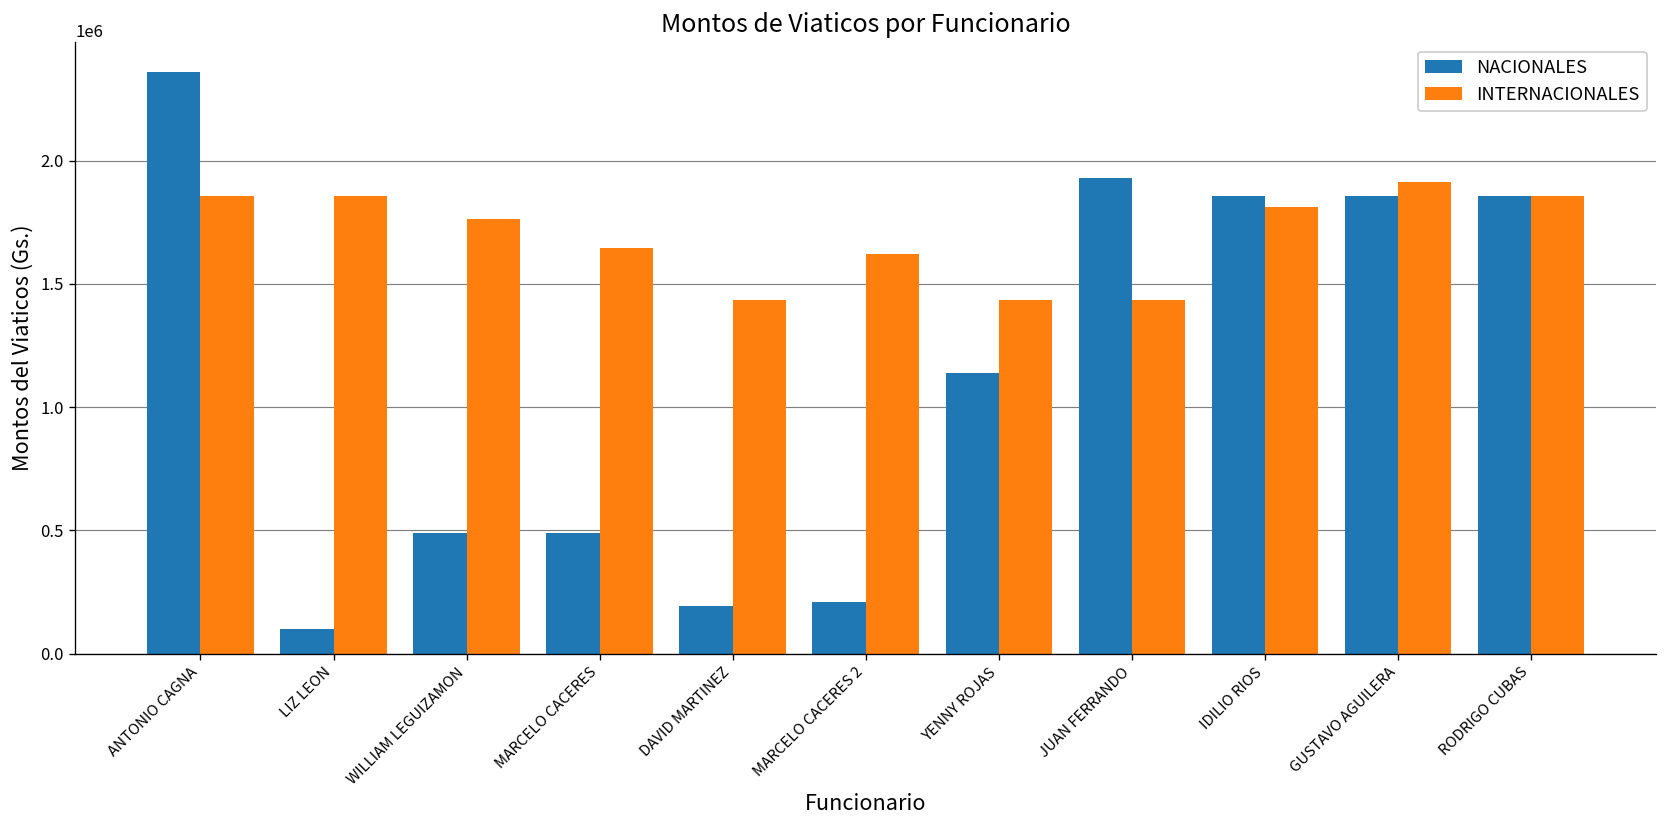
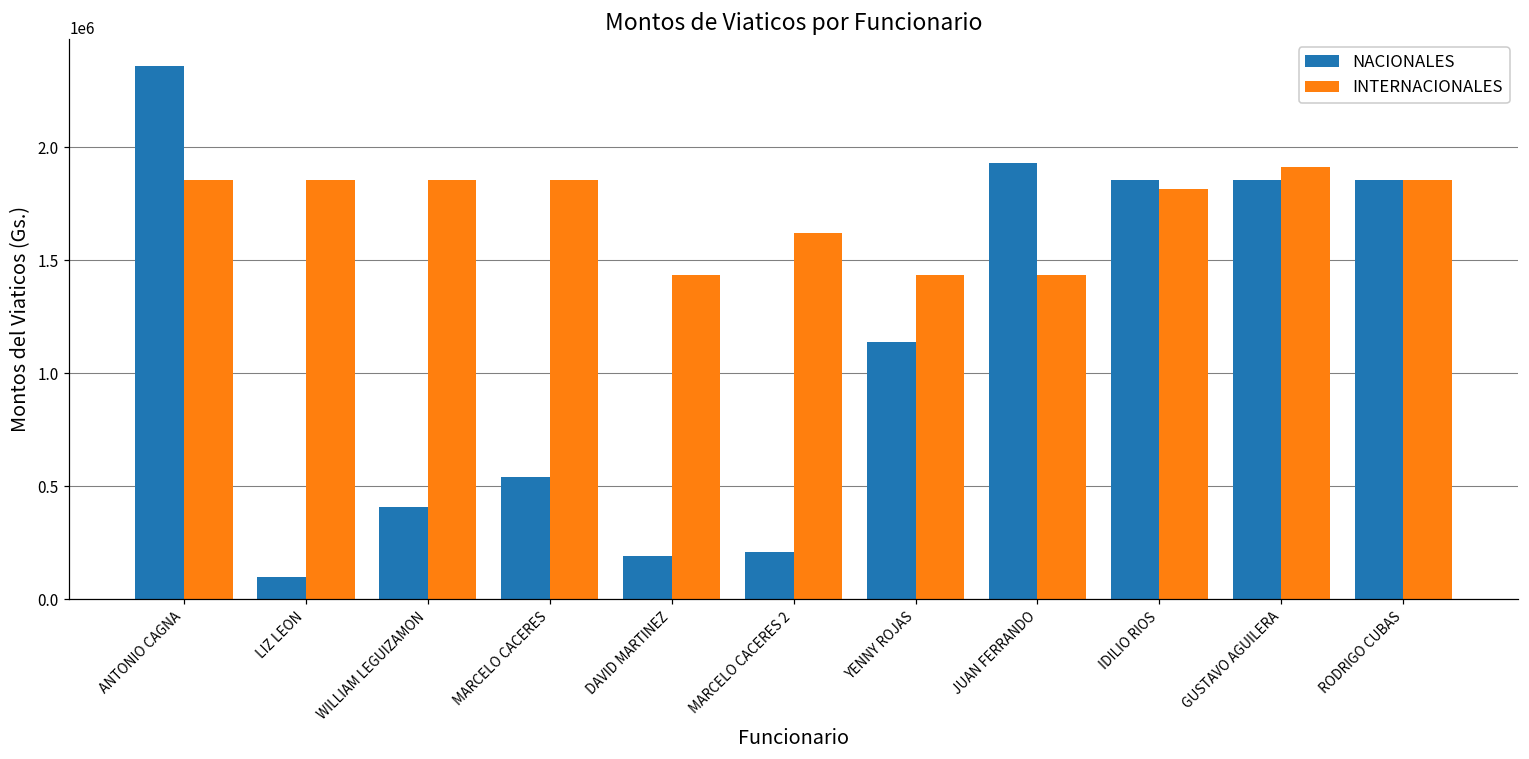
  {
    "NACIONALES": {
      "ANTONIO CAGNA": 2360000,
      "LIZ LEON": 100000,
-     "WILLIAM LEGUIZAMON": 490000,
-     "MARCELO CACERES": 490000,
+     "WILLIAM LEGUIZAMON": 410000,
+     "MARCELO CACERES": 540000,
      "DAVID MARTINEZ": 190000,
      "MARCELO CACERES 2": 210000,
      "YENNY ROJAS": 1140000,
      "JUAN FERRANDO": 1930000,
      "IDILIO RIOS": 1860000,
      "GUSTAVO AGUILERA": 1860000,
      "RODRIGO CUBAS": 1860000
    },
    "INTERNACIONALES": {
      "ANTONIO CAGNA": 1860000,
      "LIZ LEON": 1860000,
-     "WILLIAM LEGUIZAMON": 1760000,
-     "MARCELO CACERES": 1650000,
+     "WILLIAM LEGUIZAMON": 1860000,
+     "MARCELO CACERES": 1860000,
      "DAVID MARTINEZ": 1430000,
      "MARCELO CACERES 2": 1620000,
      "YENNY ROJAS": 1430000,
      "JUAN FERRANDO": 1430000,
      "IDILIO RIOS": 1810000,
      "GUSTAVO AGUILERA": 1910000,
      "RODRIGO CUBAS": 1860000
    }
  }
